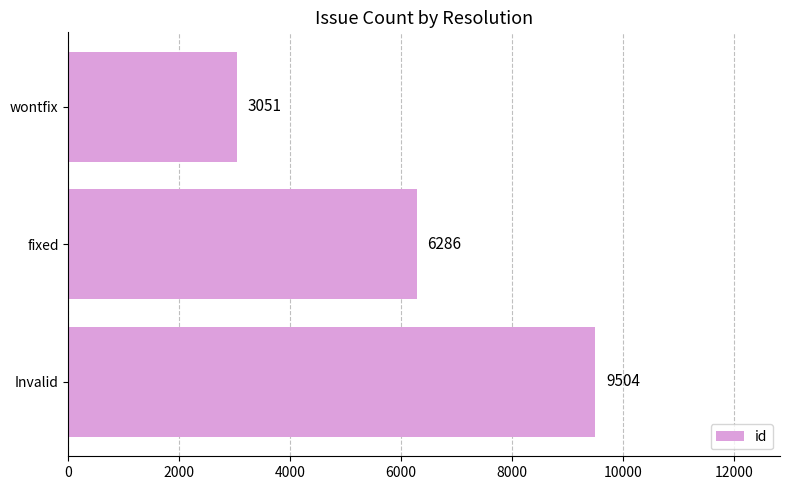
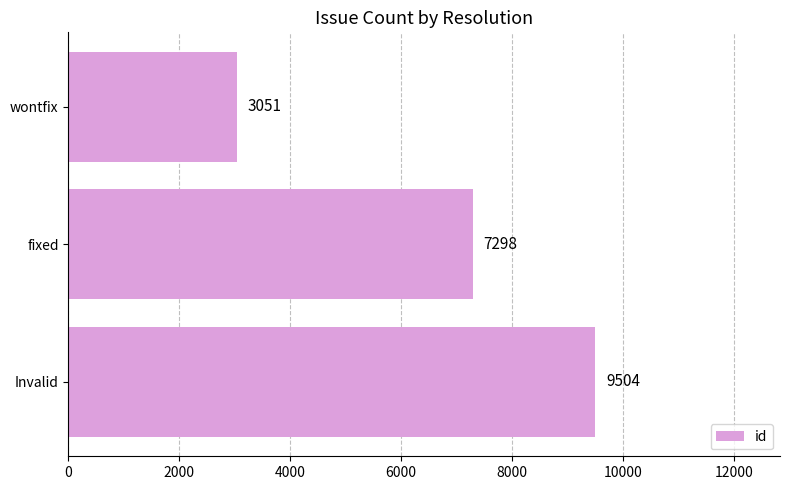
  {
    "wontfix": 3051,
-   "fixed": 6286,
+   "fixed": 7298,
    "Invalid": 9504
  }
